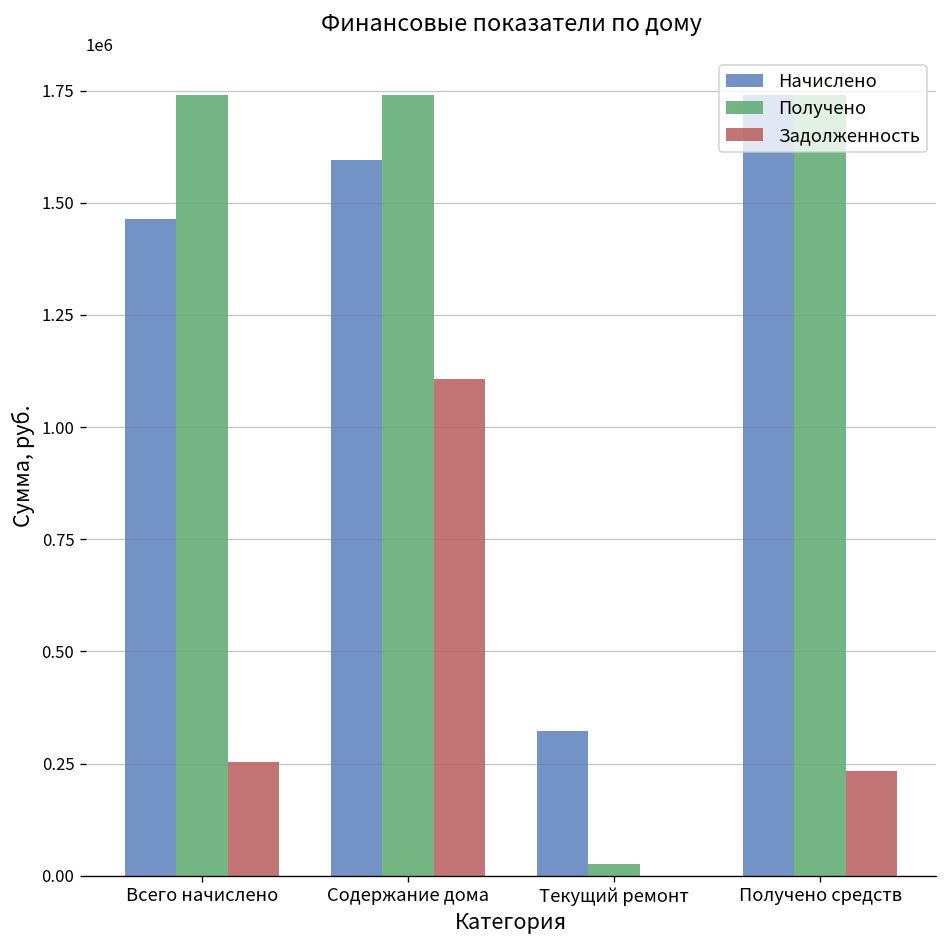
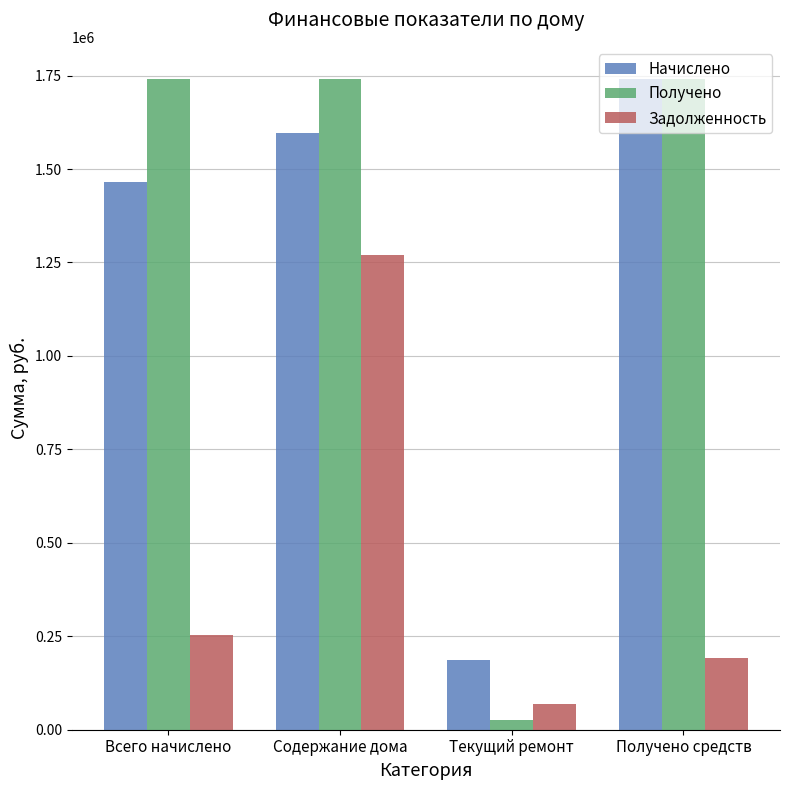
  {
    "Начислено": {
      "Всего начислено": 1460000,
      "Содержание дома": 1600000,
-     "Текущий ремонт": 320000
+     "Текущий ремонт": 190000
    },
    "Получено": {
      "Всего начислено": 1740000,
      "Содержание дома": 1740000,
      "Текущий ремонт": 30000
    },
    "Задолженность": {
      "Всего начислено": 250000,
-     "Содержание дома": 1110000,
-     "Текущий ремонт": 0,
-     "Получено средств": 230000
+     "Содержание дома": 1270000,
+     "Текущий ремонт": 70000,
+     "Получено средств": 190000
    }
  }
